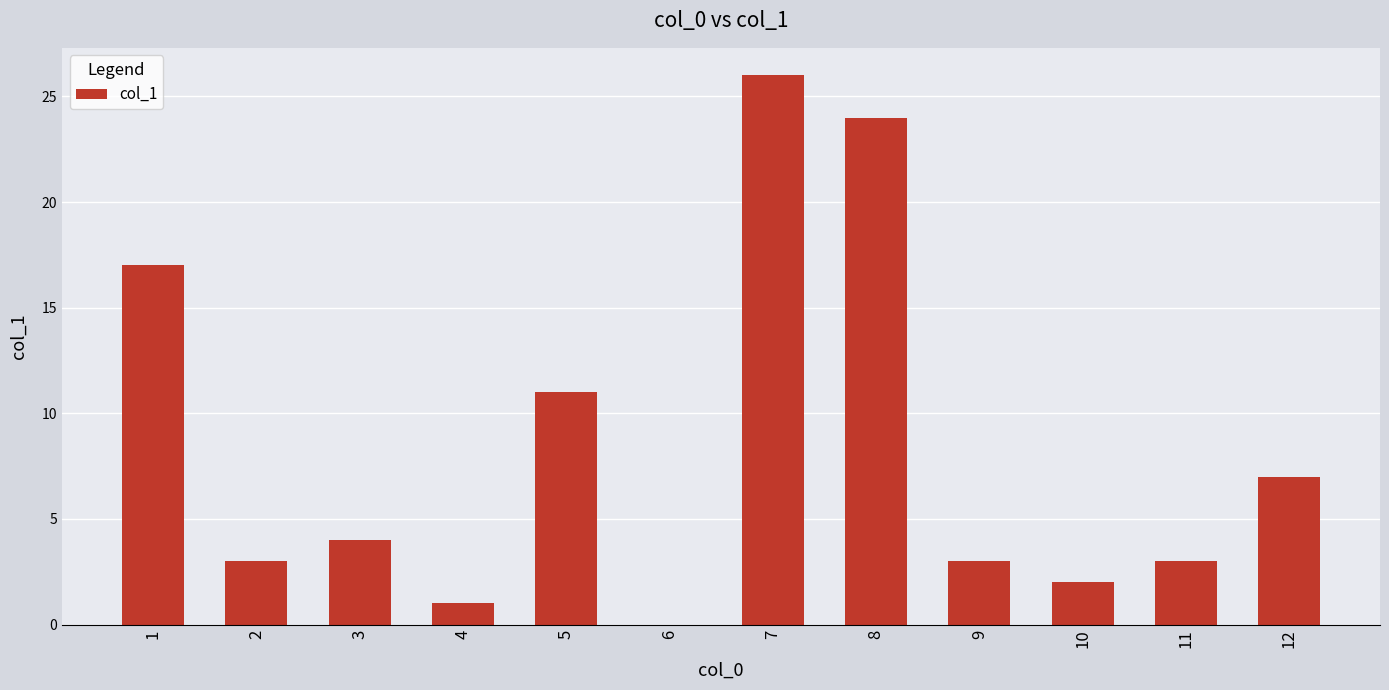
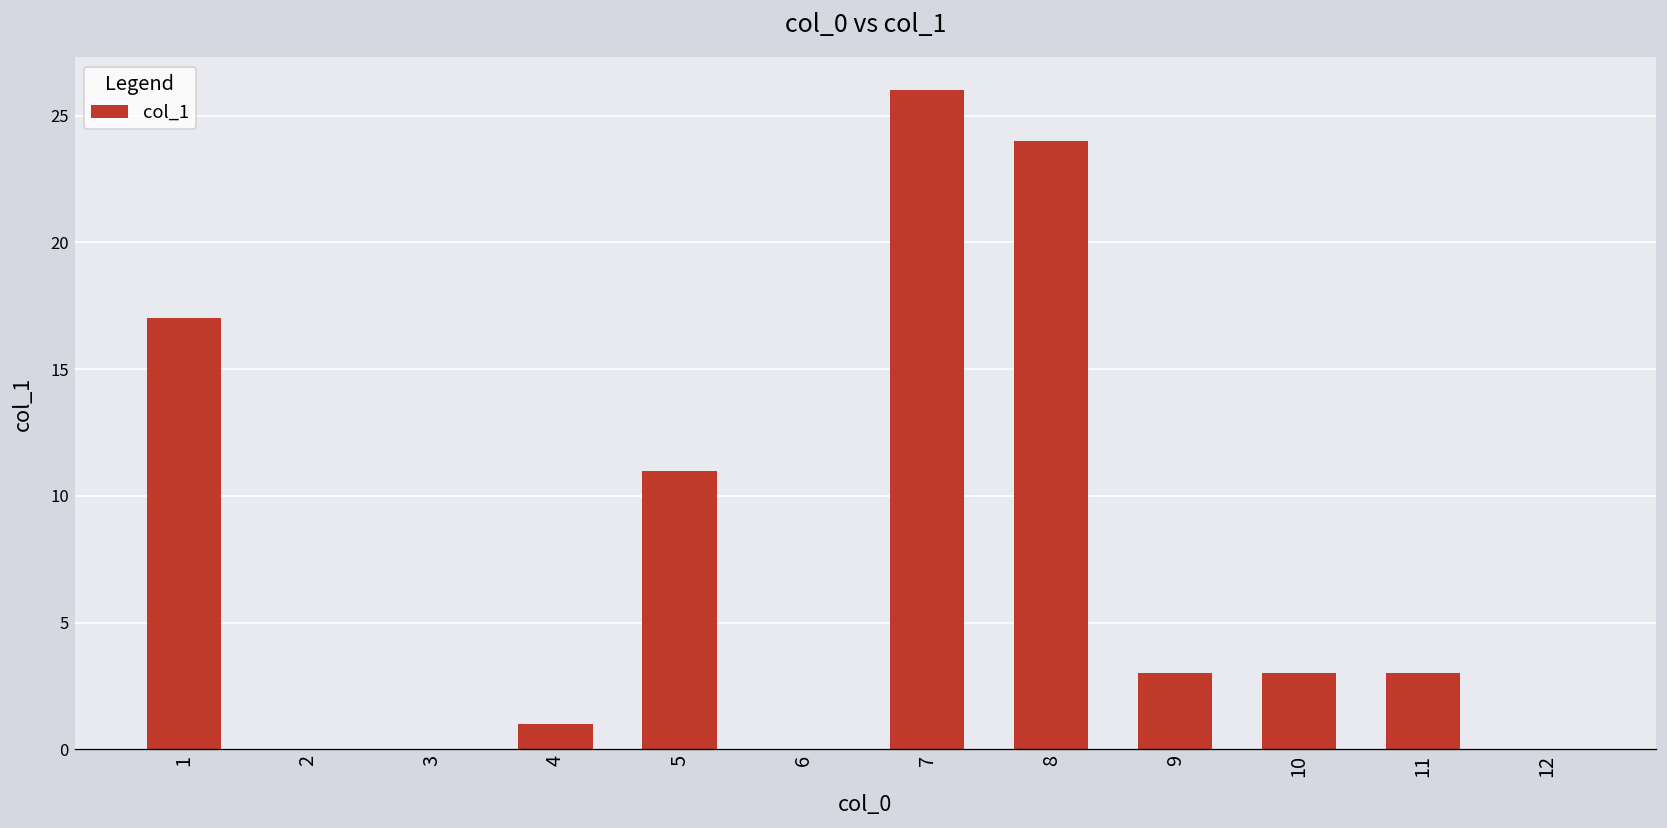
  {
    "1": 17,
-   "2": 3,
-   "3": 4,
+   "2": 0,
+   "3": 0,
    "4": 1,
    "5": 11,
    "6": 0,
    "7": 26,
    "8": 24,
    "9": 3,
-   "10": 2,
+   "10": 3,
    "11": 3,
-   "12": 7
+   "12": 0
  }
